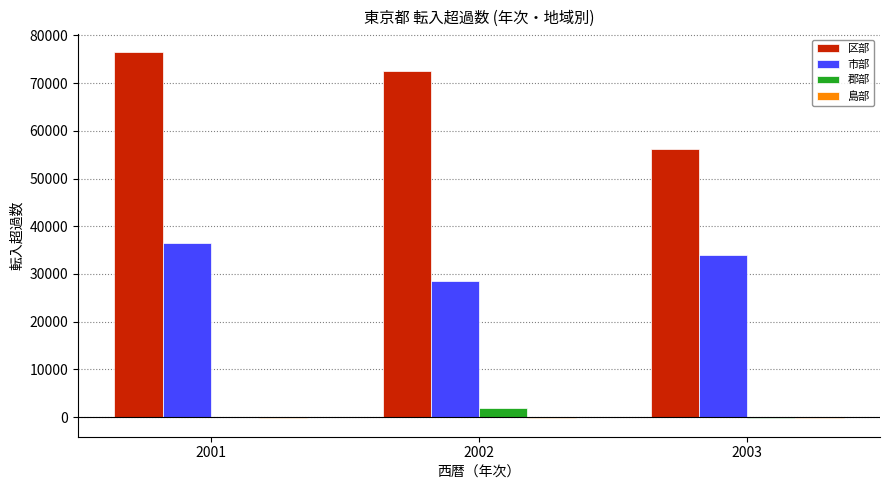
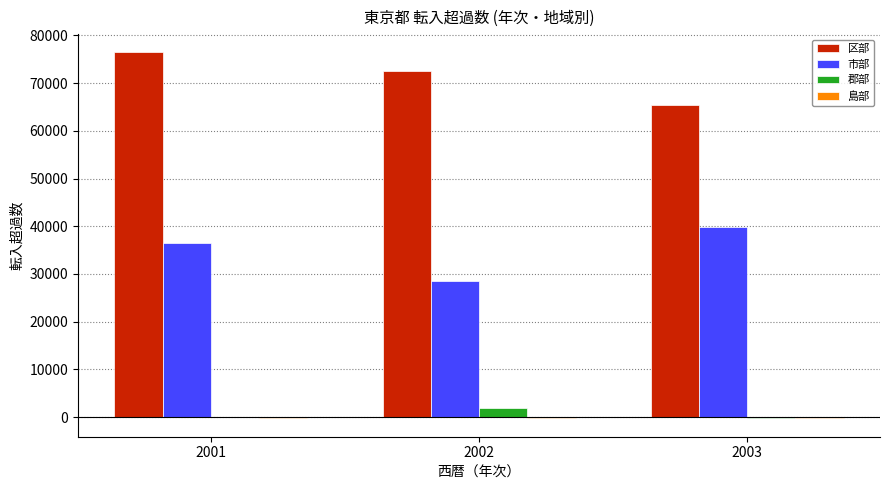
  {
    "区部": {
      "2001": 76000,
      "2002": 73000,
-     "2003": 56000
+     "2003": 65000
    },
    "市部": {
      "2001": 37000,
      "2002": 29000,
-     "2003": 34000
+     "2003": 40000
    },
    "郡部": {
      "2002": 2000
    }
  }
